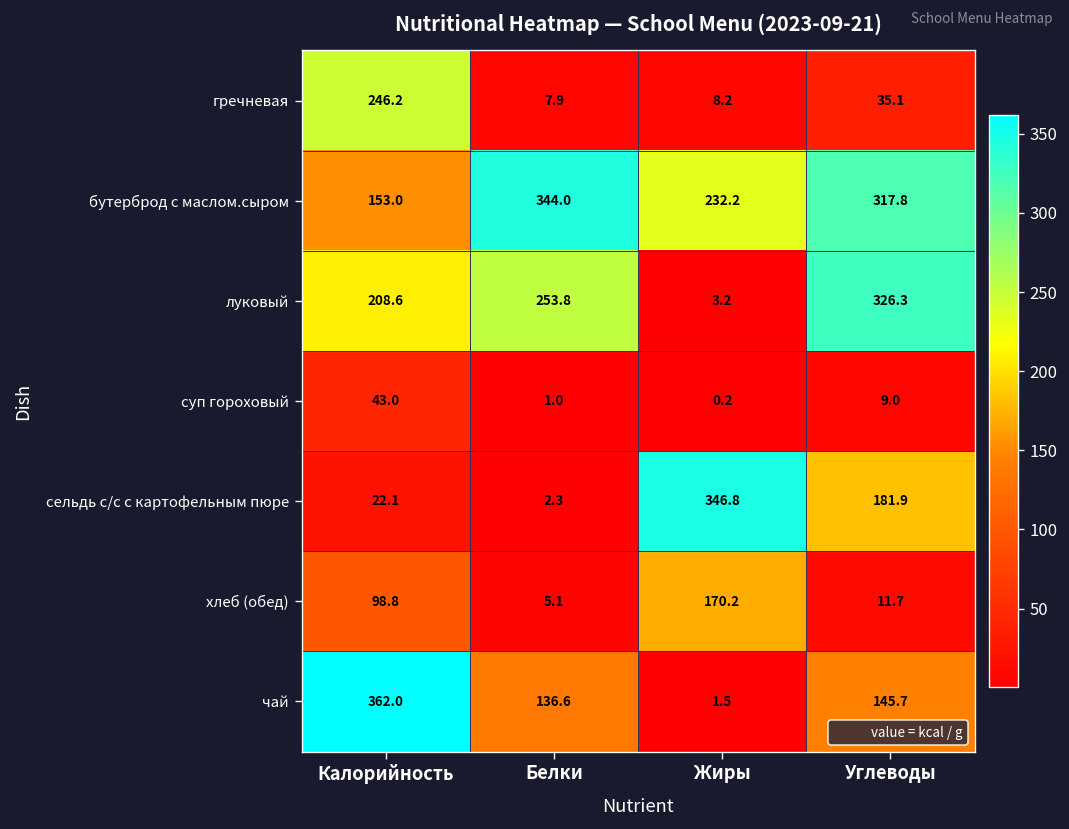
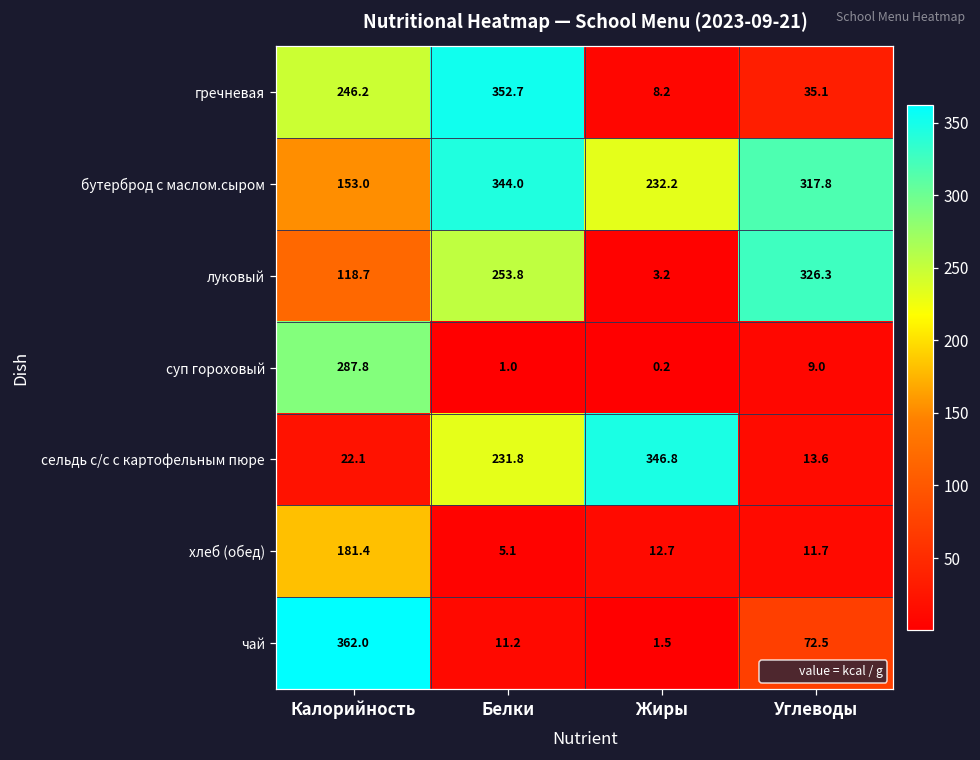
  {
    "гречневая": {
      "Калорийность": 246.2,
-     "Белки": 7.9,
+     "Белки": 352.7,
      "Жиры": 8.2,
      "Углеводы": 35.1
    },
    "бутерброд с маслом.сыром": {
      "Калорийность": 153.0,
      "Белки": 344.0,
      "Жиры": 232.2,
      "Углеводы": 317.8
    },
    "луковый": {
-     "Калорийность": 208.6,
+     "Калорийность": 118.7,
      "Белки": 253.8,
      "Жиры": 3.2,
      "Углеводы": 326.3
    },
    "суп гороховый": {
-     "Калорийность": 43.0,
+     "Калорийность": 287.8,
      "Белки": 1.0,
      "Жиры": 0.2,
      "Углеводы": 9.0
    },
    "сельдь с/с с картофельным пюре": {
      "Калорийность": 22.1,
-     "Белки": 2.3,
+     "Белки": 231.8,
      "Жиры": 346.8,
-     "Углеводы": 181.9
+     "Углеводы": 13.6
    },
    "хлеб (обед)": {
-     "Калорийность": 98.8,
+     "Калорийность": 181.4,
      "Белки": 5.1,
-     "Жиры": 170.2,
+     "Жиры": 12.7,
      "Углеводы": 11.7
    },
    "чай": {
      "Калорийность": 362.0,
-     "Белки": 136.6,
+     "Белки": 11.2,
      "Жиры": 1.5,
-     "Углеводы": 145.7
+     "Углеводы": 72.5
    }
  }
